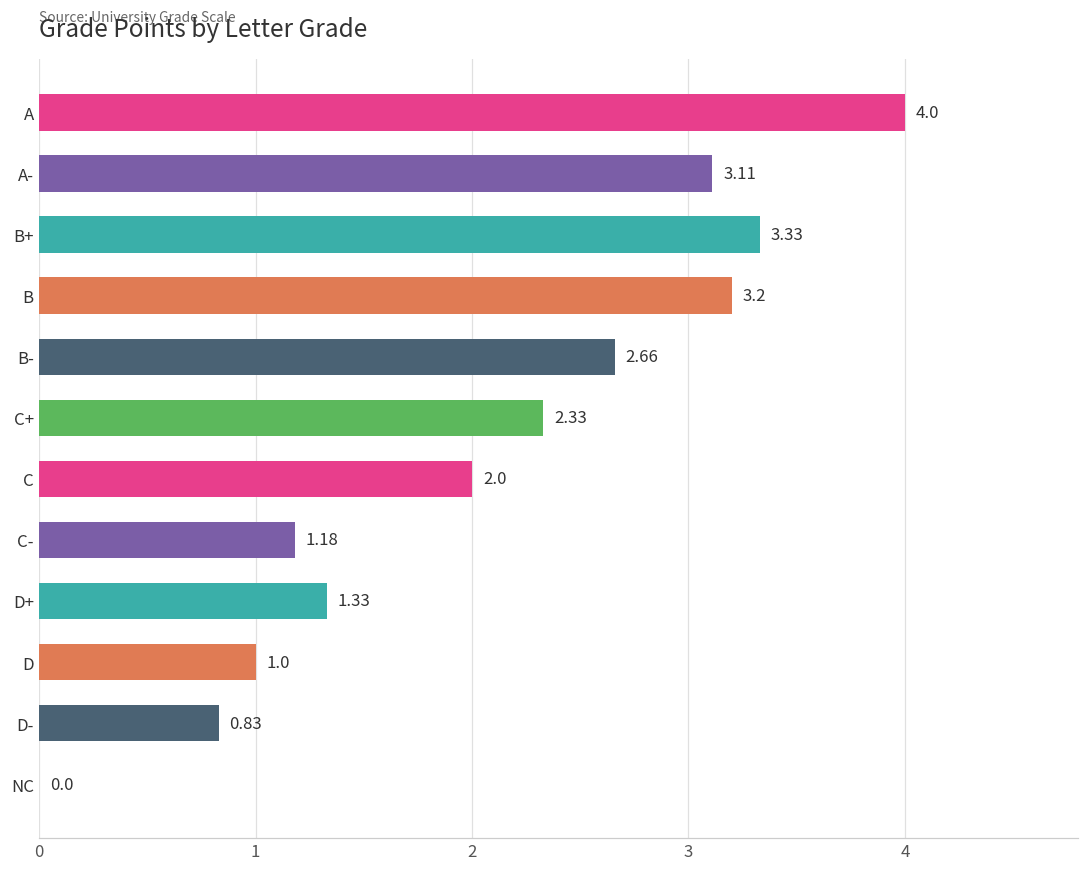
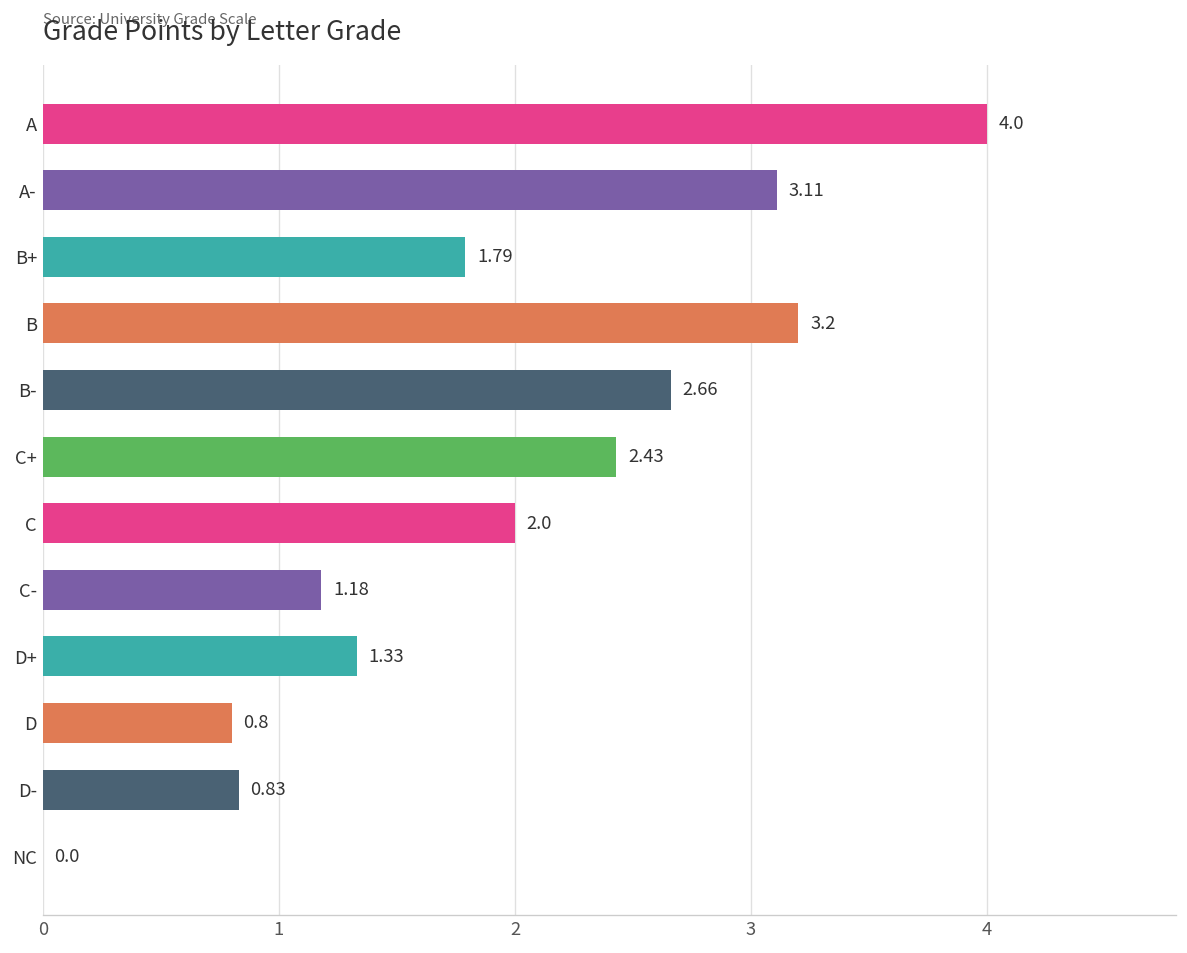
  {
    "A": 4.0,
    "A-": 3.11,
-   "B+": 3.33,
+   "B+": 1.79,
    "B": 3.2,
    "B-": 2.66,
-   "C+": 2.33,
+   "C+": 2.43,
    "C": 2.0,
    "C-": 1.18,
    "D+": 1.33,
-   "D": 1.0,
+   "D": 0.8,
    "D-": 0.83,
    "NC": 0.0
  }
